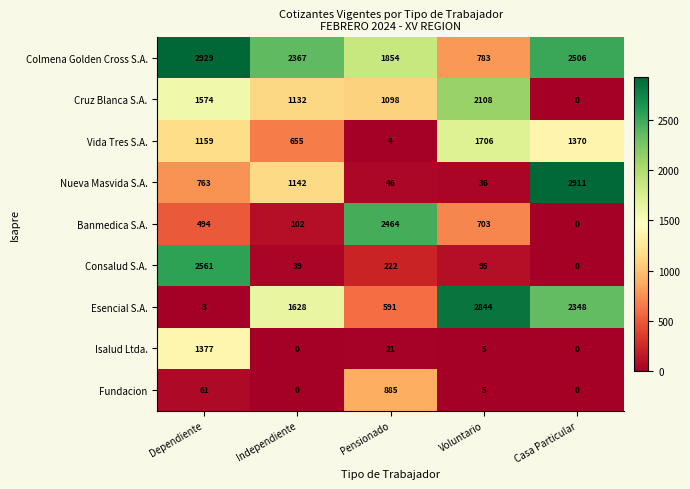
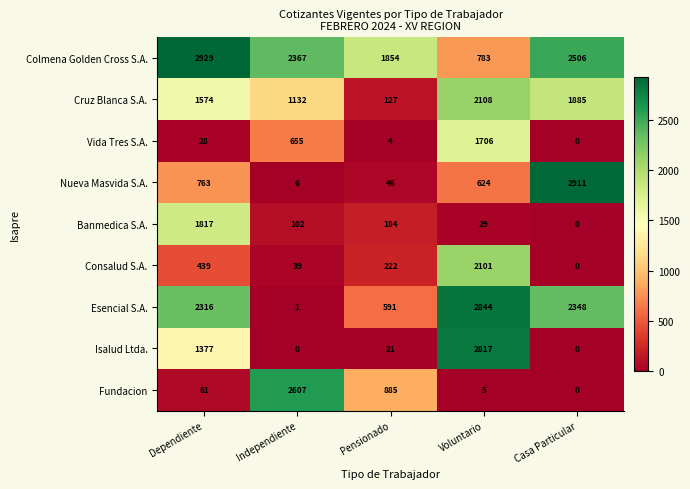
  {
    "Colmena Golden Cross S.A.": {
      "Dependiente": 2929,
      "Independiente": 2367,
      "Pensionado": 1854,
      "Voluntario": 783,
      "Casa Particular": 2506
    },
    "Cruz Blanca S.A.": {
      "Dependiente": 1574,
      "Independiente": 1132,
-     "Pensionado": 1098,
+     "Pensionado": 127,
      "Voluntario": 2108,
-     "Casa Particular": 0
+     "Casa Particular": 1885
    },
    "Vida Tres S.A.": {
-     "Dependiente": 1159,
+     "Dependiente": 28,
      "Independiente": 655,
      "Pensionado": 4,
      "Voluntario": 1706,
-     "Casa Particular": 1370
+     "Casa Particular": 0
    },
    "Nueva Masvida S.A.": {
      "Dependiente": 763,
-     "Independiente": 1142,
+     "Independiente": 6,
      "Pensionado": 46,
-     "Voluntario": 36,
+     "Voluntario": 624,
      "Casa Particular": 2911
    },
    "Banmedica S.A.": {
-     "Dependiente": 494,
+     "Dependiente": 1817,
      "Independiente": 102,
-     "Pensionado": 2464,
-     "Voluntario": 703,
+     "Pensionado": 184,
+     "Voluntario": 29,
      "Casa Particular": 0
    },
    "Consalud S.A.": {
-     "Dependiente": 2561,
+     "Dependiente": 439,
      "Independiente": 39,
      "Pensionado": 222,
-     "Voluntario": 95,
+     "Voluntario": 2101,
      "Casa Particular": 0
    },
    "Esencial S.A.": {
-     "Dependiente": 3,
-     "Independiente": 1628,
+     "Dependiente": 2316,
+     "Independiente": 1,
      "Pensionado": 591,
      "Voluntario": 2844,
      "Casa Particular": 2348
    },
    "Isalud Ltda.": {
      "Dependiente": 1377,
      "Independiente": 0,
      "Pensionado": 21,
-     "Voluntario": 5,
+     "Voluntario": 2817,
      "Casa Particular": 0
    },
    "Fundacion": {
      "Dependiente": 61,
-     "Independiente": 0,
+     "Independiente": 2607,
      "Pensionado": 885,
      "Voluntario": 5,
      "Casa Particular": 0
    }
  }
